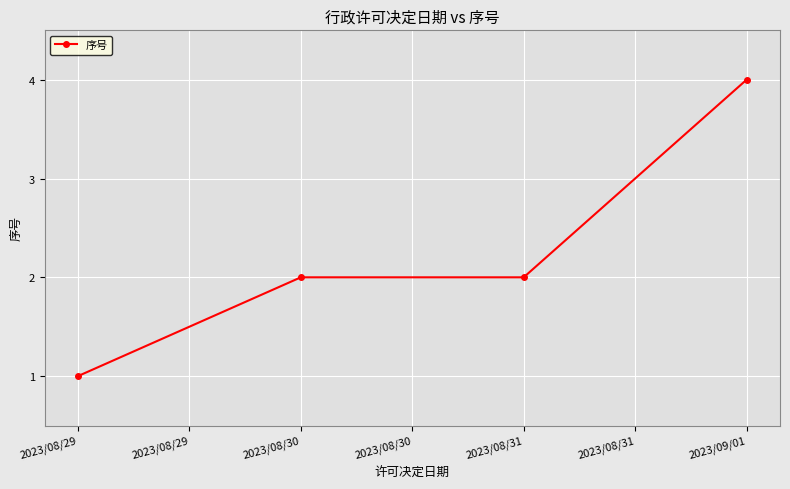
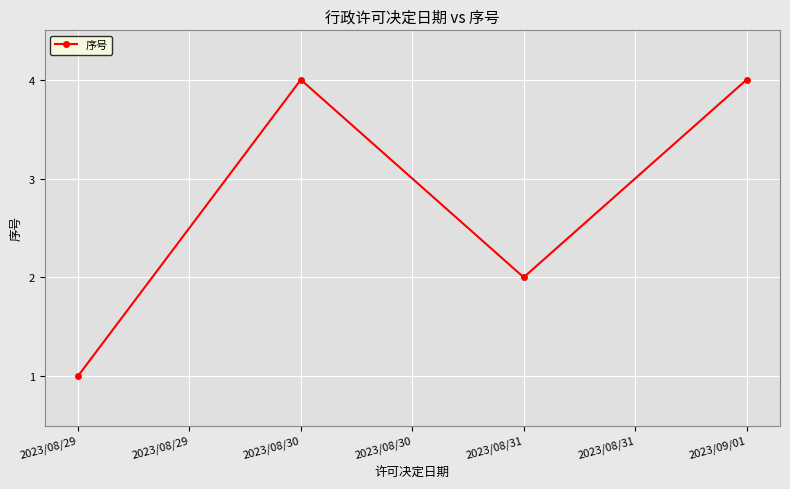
  {
    "2023/08/29": 1,
-   "2023/08/30": 2,
+   "2023/08/30": 4,
    "2023/08/31": 2,
    "2023/09/01": 4
  }
